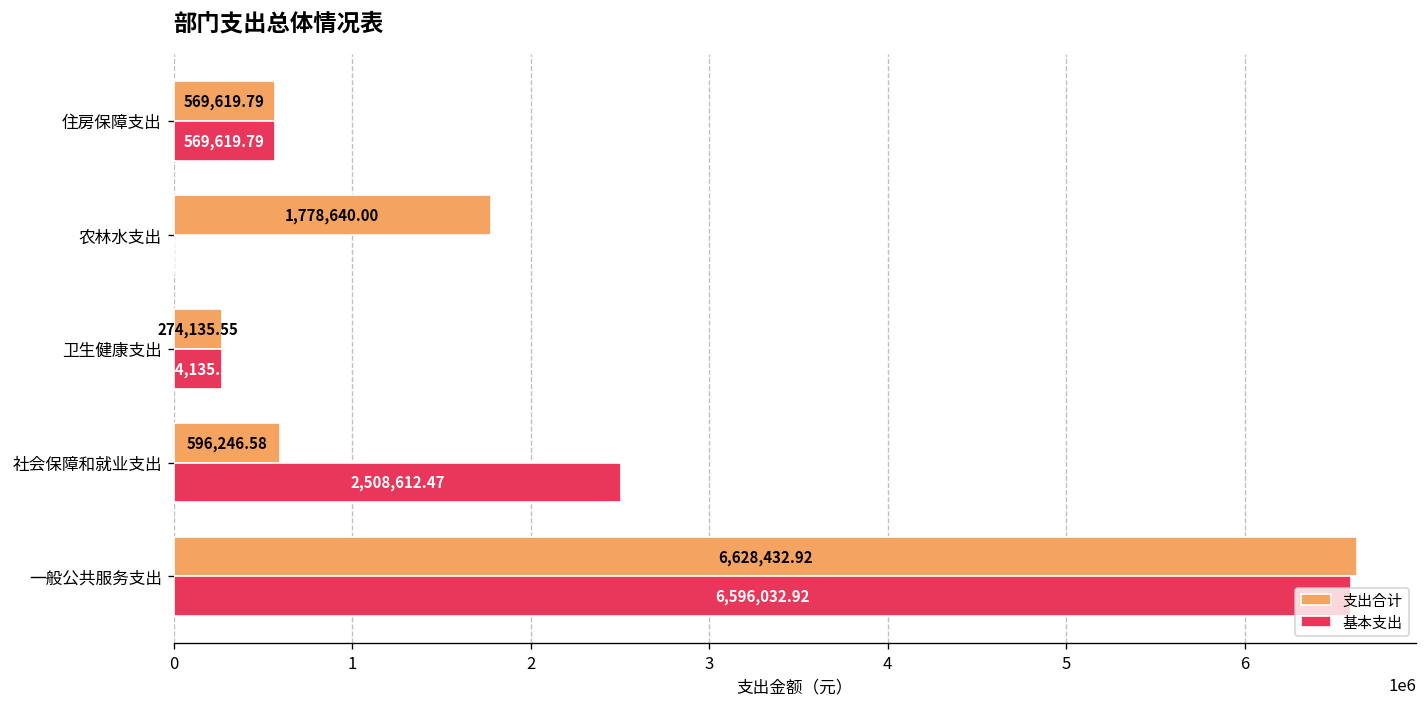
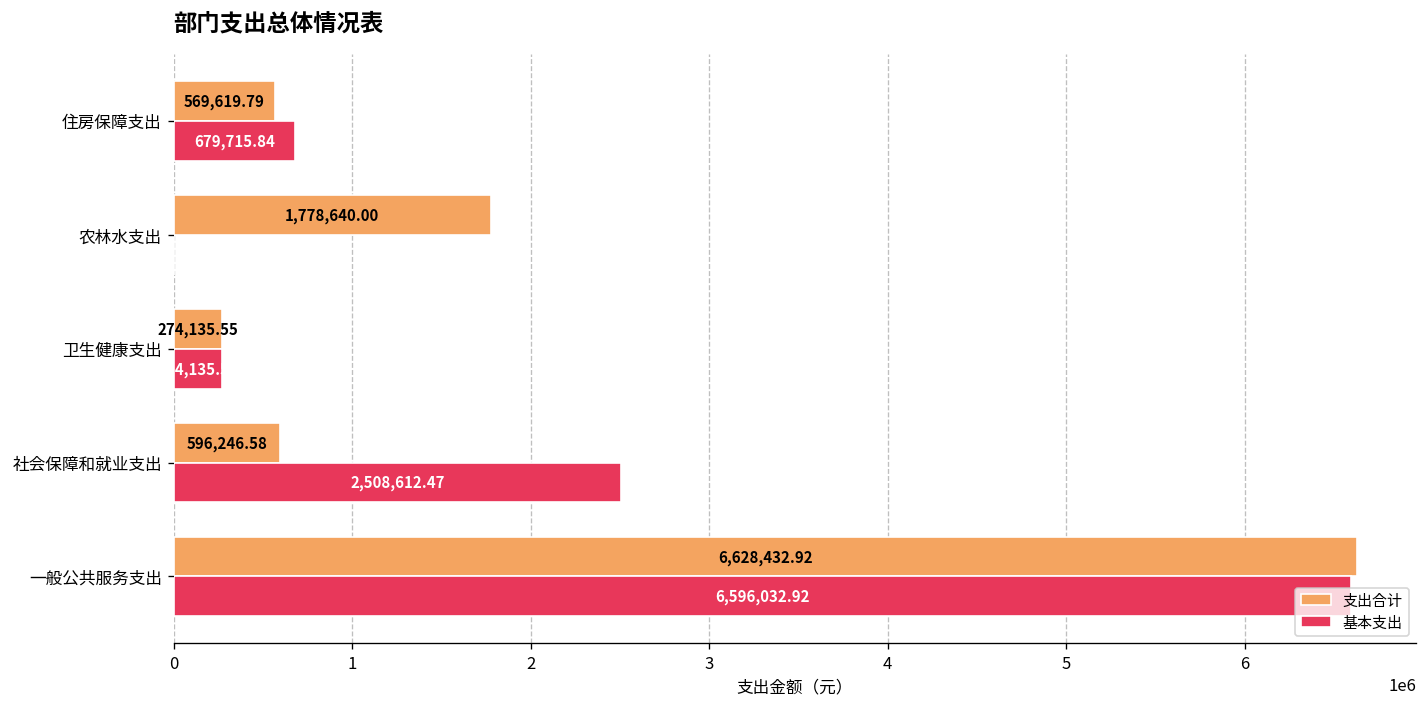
  {
    "支出合计": {
      "住房保障支出": "569,619.79",
      "农林水支出": "1,778,640.00",
      "卫生健康支出": "274,135.55",
      "社会保障和就业支出": "596,246.58",
      "一般公共服务支出": "6,628,432.92"
    },
    "基本支出": {
-     "住房保障支出": "569,619.79",
+     "住房保障支出": "679,715.84",
      "卫生健康支出": "274,135.55",
      "社会保障和就业支出": "2,508,612.47"
    }
  }
